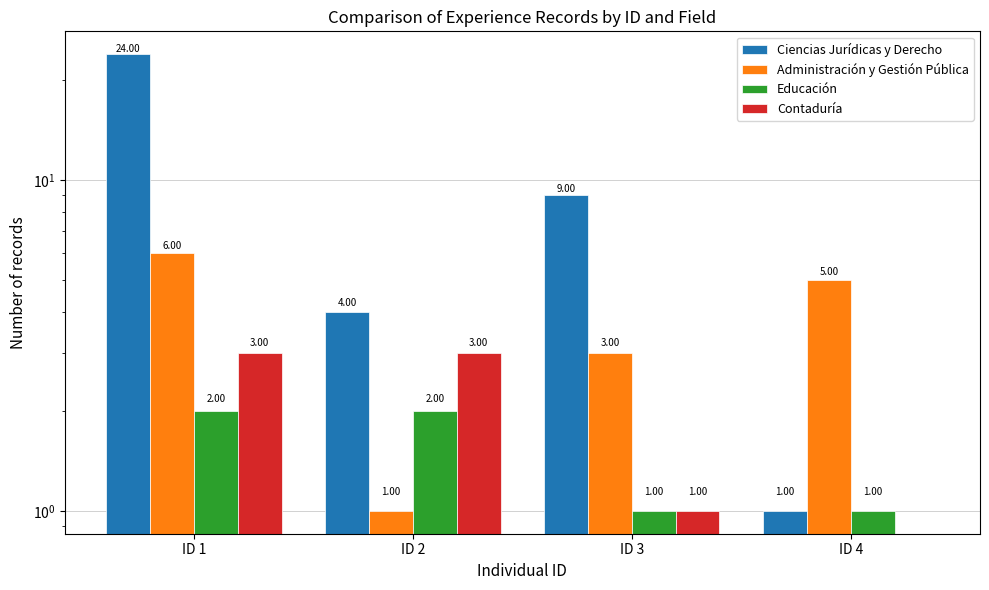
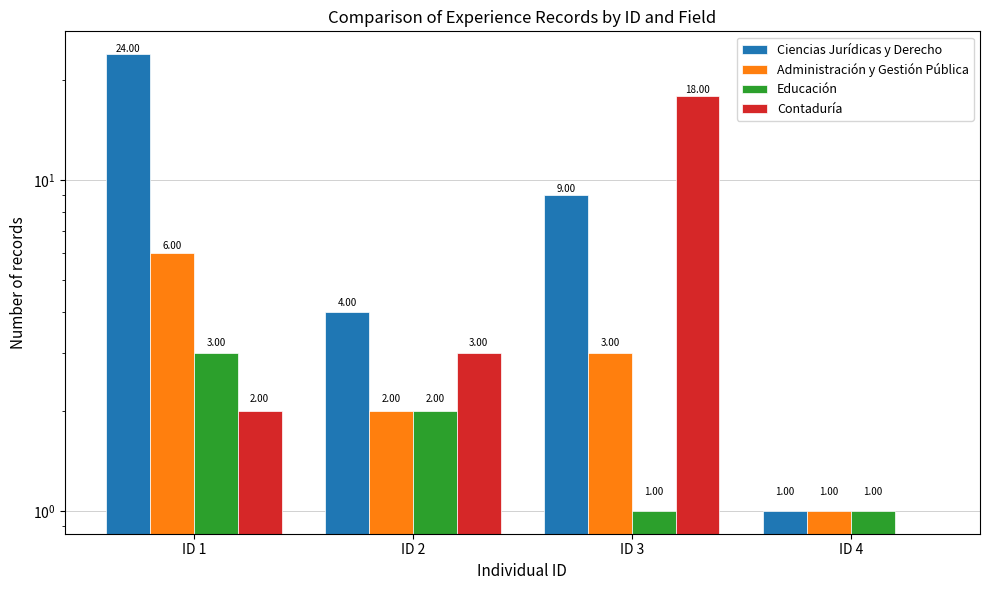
  {
    "Ciencias Jurídicas y Derecho": {
      "ID 1": 24.00,
      "ID 2": 4.00,
      "ID 3": 9.00,
      "ID 4": 1.00
    },
    "Administración y Gestión Pública": {
      "ID 1": 6.00,
-     "ID 2": 1.00,
+     "ID 2": 2.00,
      "ID 3": 3.00,
-     "ID 4": 5.00
+     "ID 4": 1.00
    },
    "Educación": {
-     "ID 1": 2.00,
+     "ID 1": 3.00,
      "ID 2": 2.00,
      "ID 3": 1.00,
      "ID 4": 1.00
    },
    "Contaduría": {
-     "ID 1": 3.00,
+     "ID 1": 2.00,
      "ID 2": 3.00,
-     "ID 3": 1.00
+     "ID 3": 18.00
    }
  }
